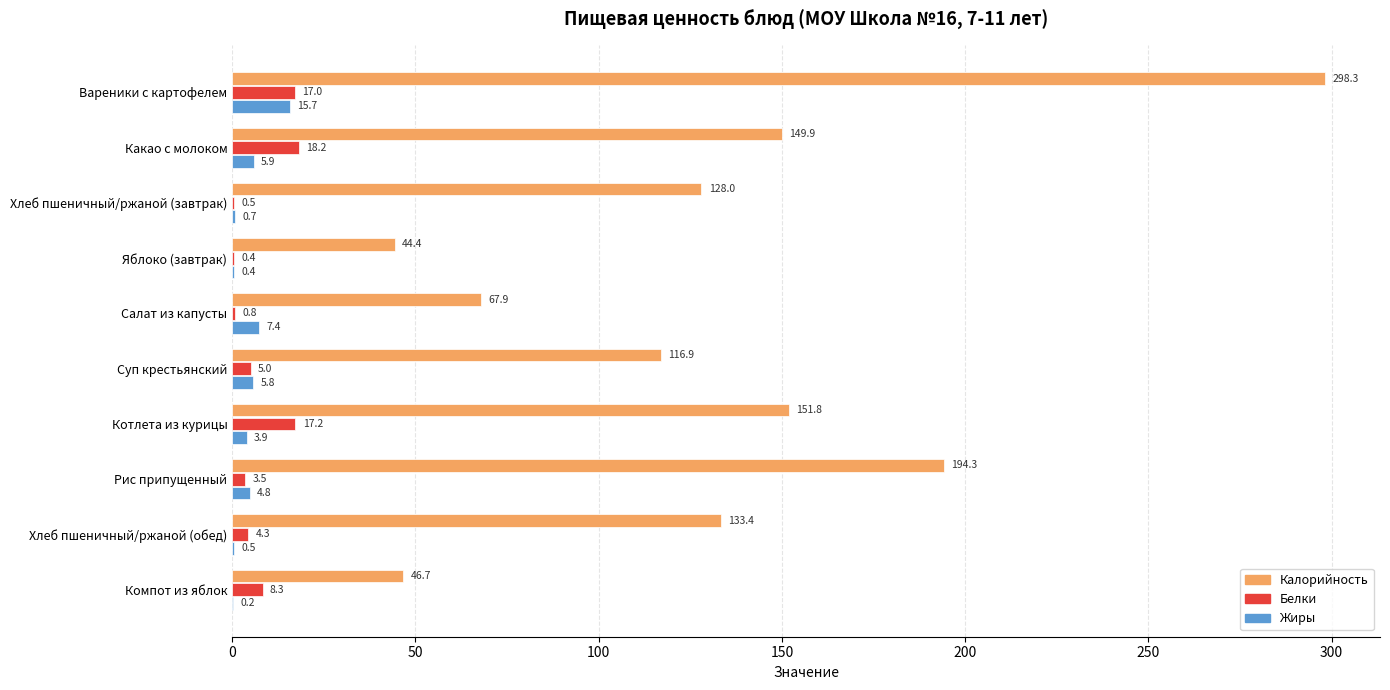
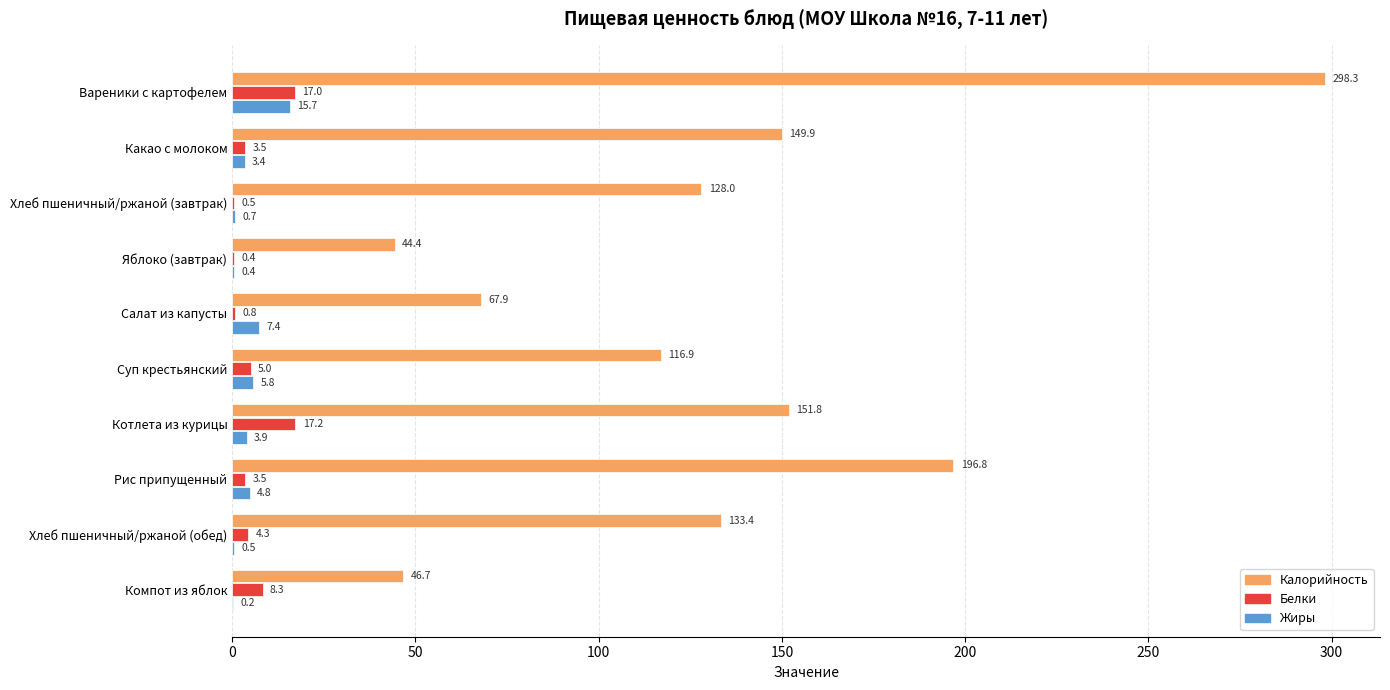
  {
    "Калорийность": {
      "Вареники с картофелем": 298.3,
      "Какао с молоком": 149.9,
      "Хлеб пшеничный/ржаной (завтрак)": 128.0,
      "Яблоко (завтрак)": 44.4,
      "Салат из капусты": 67.9,
      "Суп крестьянский": 116.9,
      "Котлета из курицы": 151.8,
-     "Рис припущенный": 194.3,
+     "Рис припущенный": 196.8,
      "Хлеб пшеничный/ржаной (обед)": 133.4,
      "Компот из яблок": 46.7
    },
    "Белки": {
      "Вареники с картофелем": 17.0,
-     "Какао с молоком": 18.2,
+     "Какао с молоком": 3.5,
      "Хлеб пшеничный/ржаной (завтрак)": 0.5,
      "Яблоко (завтрак)": 0.4,
      "Салат из капусты": 0.8,
      "Суп крестьянский": 5.0,
      "Котлета из курицы": 17.2,
      "Рис припущенный": 3.5,
      "Хлеб пшеничный/ржаной (обед)": 4.3,
      "Компот из яблок": 8.3
    },
    "Жиры": {
      "Вареники с картофелем": 15.7,
-     "Какао с молоком": 5.9,
+     "Какао с молоком": 3.4,
      "Хлеб пшеничный/ржаной (завтрак)": 0.7,
      "Яблоко (завтрак)": 0.4,
      "Салат из капусты": 7.4,
      "Суп крестьянский": 5.8,
      "Котлета из курицы": 3.9,
      "Рис припущенный": 4.8,
      "Хлеб пшеничный/ржаной (обед)": 0.5,
      "Компот из яблок": 0.2
    }
  }
